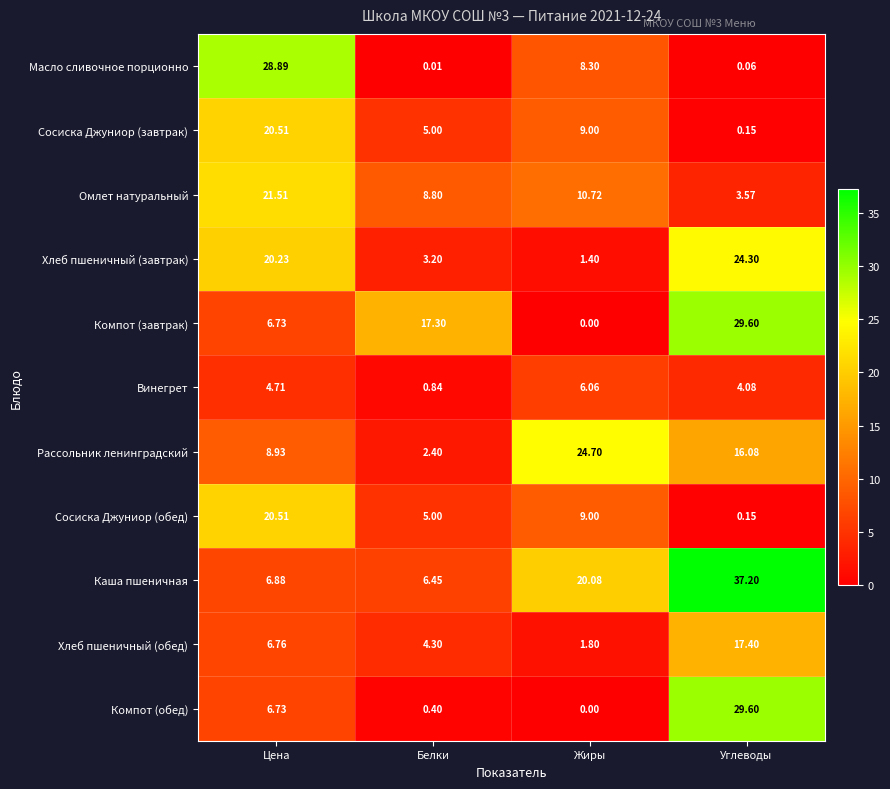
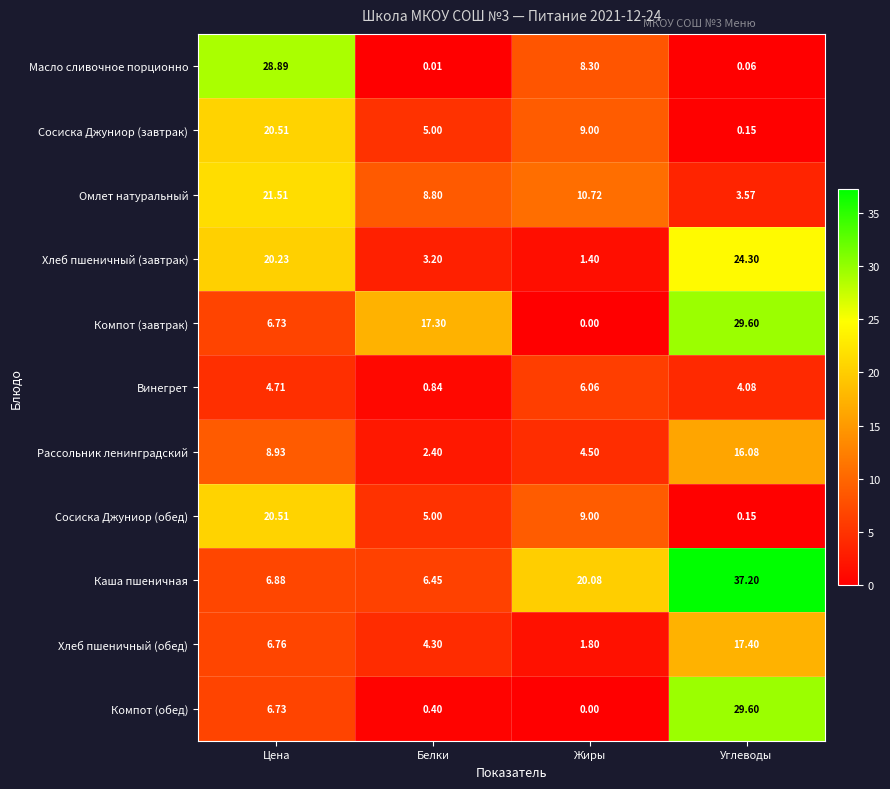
  {
    "Масло сливочное порционно": {
      "Цена": 28.89,
      "Белки": 0.01,
      "Жиры": 8.30,
      "Углеводы": 0.06
    },
    "Сосиска Джуниор (завтрак)": {
      "Цена": 20.51,
      "Белки": 5.00,
      "Жиры": 9.00,
      "Углеводы": 0.15
    },
    "Омлет натуральный": {
      "Цена": 21.51,
      "Белки": 8.80,
      "Жиры": 10.72,
      "Углеводы": 3.57
    },
    "Хлеб пшеничный (завтрак)": {
      "Цена": 20.23,
      "Белки": 3.20,
      "Жиры": 1.40,
      "Углеводы": 24.30
    },
    "Компот (завтрак)": {
      "Цена": 6.73,
      "Белки": 17.30,
      "Жиры": 0.00,
      "Углеводы": 29.60
    },
    "Винегрет": {
      "Цена": 4.71,
      "Белки": 0.84,
      "Жиры": 6.06,
      "Углеводы": 4.08
    },
    "Рассольник ленинградский": {
      "Цена": 8.93,
      "Белки": 2.40,
-     "Жиры": 24.70,
+     "Жиры": 4.50,
      "Углеводы": 16.08
    },
    "Сосиска Джуниор (обед)": {
      "Цена": 20.51,
      "Белки": 5.00,
      "Жиры": 9.00,
      "Углеводы": 0.15
    },
    "Каша пшеничная": {
      "Цена": 6.88,
      "Белки": 6.45,
      "Жиры": 20.08,
      "Углеводы": 37.20
    },
    "Хлеб пшеничный (обед)": {
      "Цена": 6.76,
      "Белки": 4.30,
      "Жиры": 1.80,
      "Углеводы": 17.40
    },
    "Компот (обед)": {
      "Цена": 6.73,
      "Белки": 0.40,
      "Жиры": 0.00,
      "Углеводы": 29.60
    }
  }
